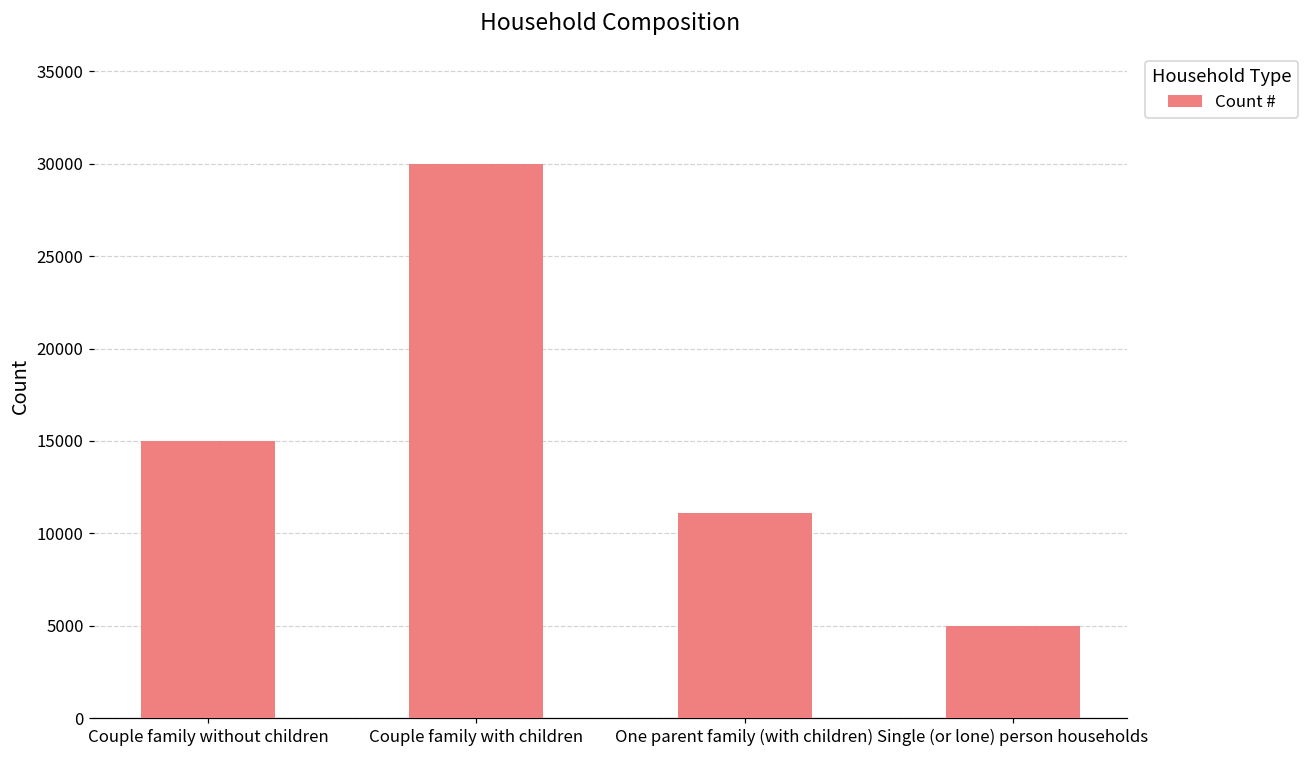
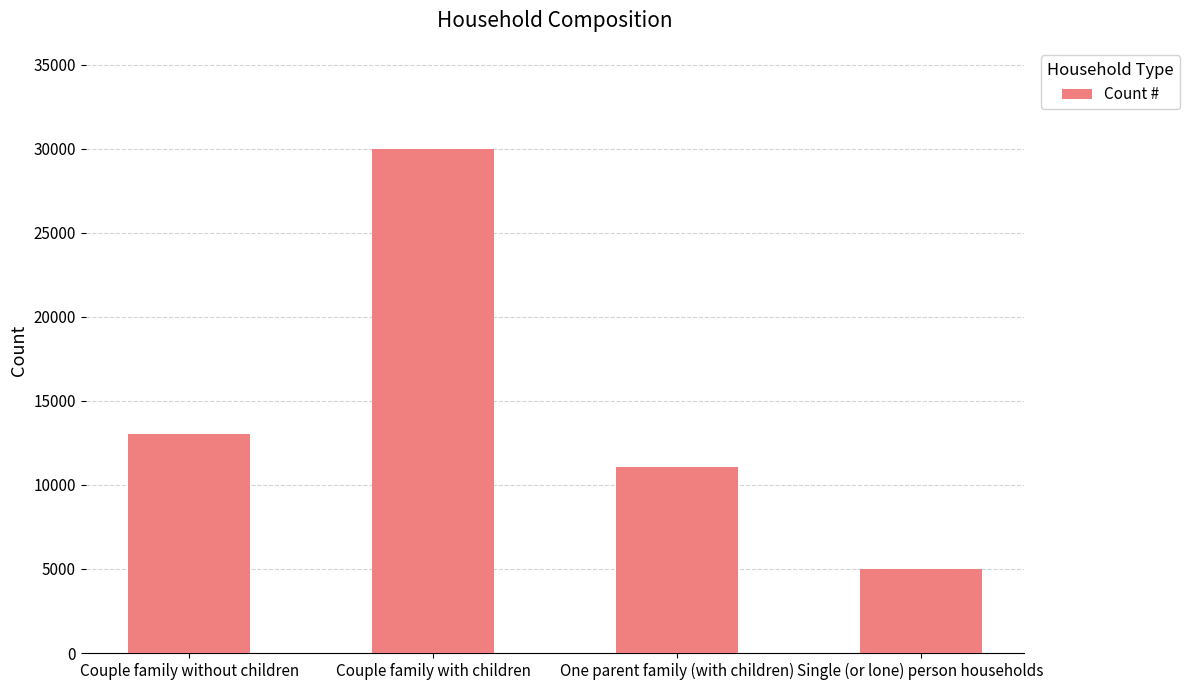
  {
-   "Couple family without children": 15000,
+   "Couple family without children": 13000,
    "Couple family with children": 30000,
    "One parent family (with children)": 11100,
    "Single (or lone) person households": 5000
  }
